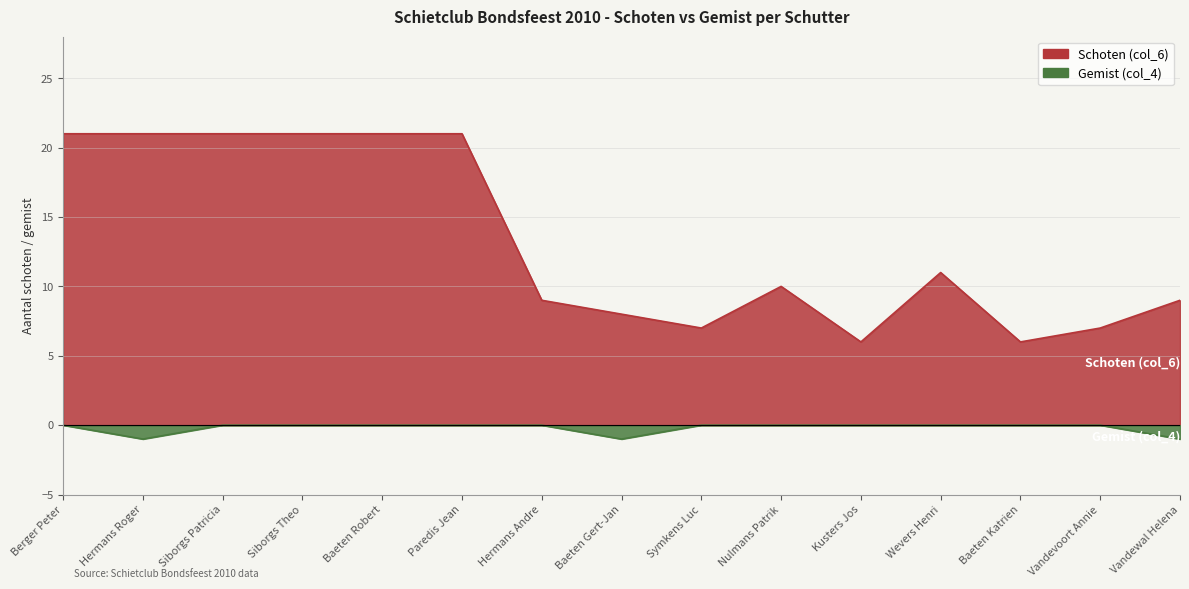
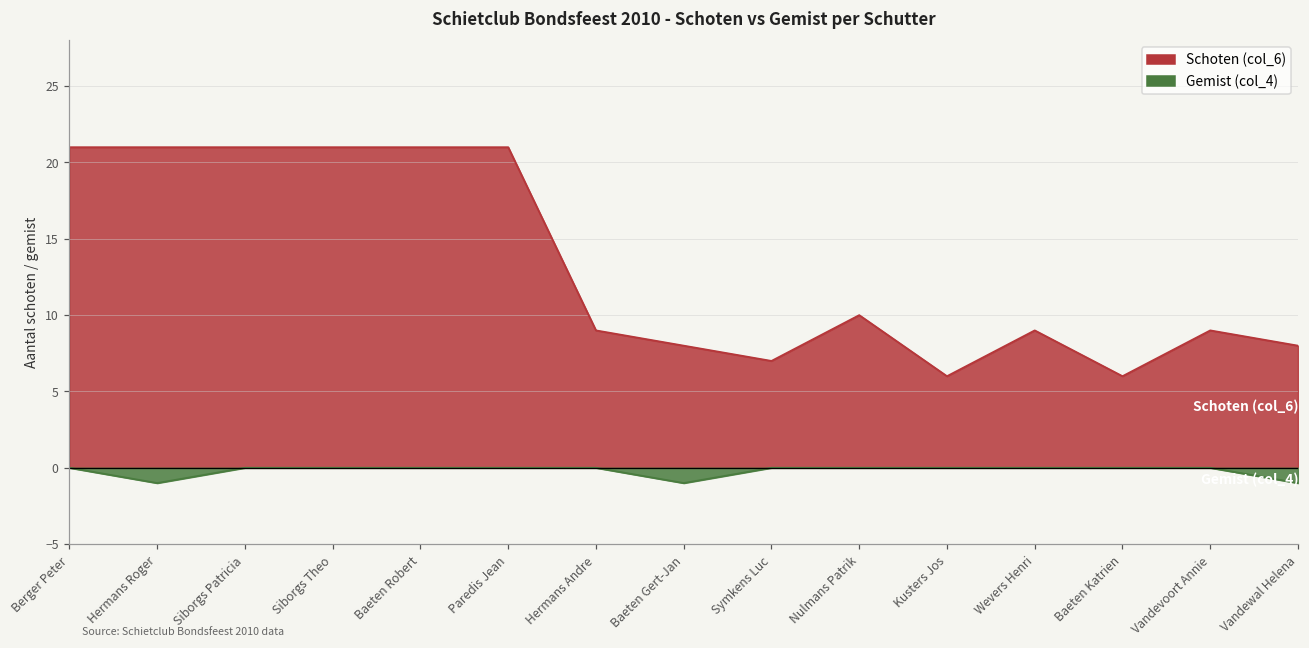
  {
    "Schoten (col_6)": {
      "Berger Peter": 21,
      "Hermans Roger": 21,
      "Siborgs Patricia": 21,
      "Siborgs Theo": 21,
      "Baeten Robert": 21,
      "Paredis Jean": 21,
      "Hermans Andre": 9,
      "Baeten Gert-Jan": 8,
      "Symkens Luc": 7,
      "Nulmans Patrik": 10,
      "Kusters Jos": 6,
-     "Wevers Henri": 11,
+     "Wevers Henri": 9,
      "Baeten Katrien": 6,
-     "Vandevoort Annie": 7,
-     "Vandewal Helena": 9
+     "Vandevoort Annie": 9,
+     "Vandewal Helena": 8
    }
  }
